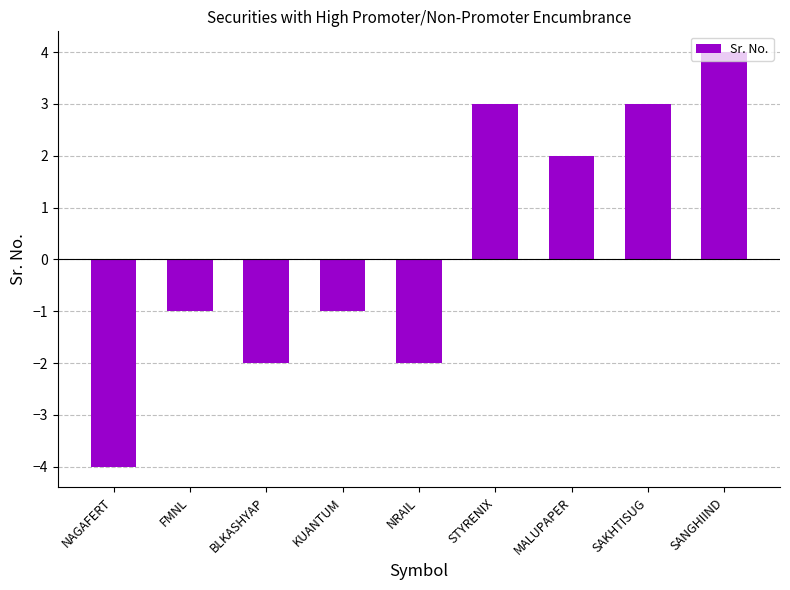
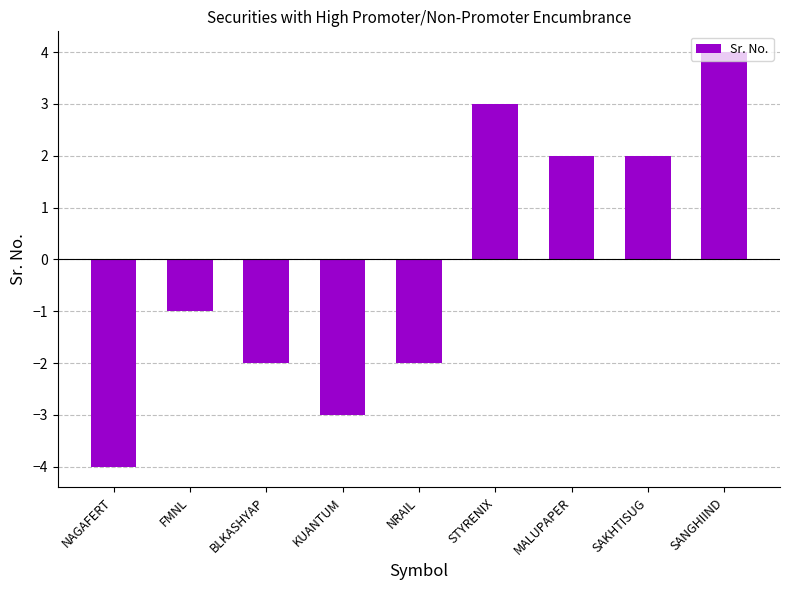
  {
    "NAGAFERT": -4.0,
    "FMNL": -1.0,
    "BLKASHYAP": -2.0,
-   "KUANTUM": -1.0,
+   "KUANTUM": -3.0,
    "NRAIL": -2.0,
    "STYRENIX": 3.0,
    "MALUPAPER": 2.0,
-   "SAKHTISUG": 3.0
+   "SAKHTISUG": 2.0
  }
